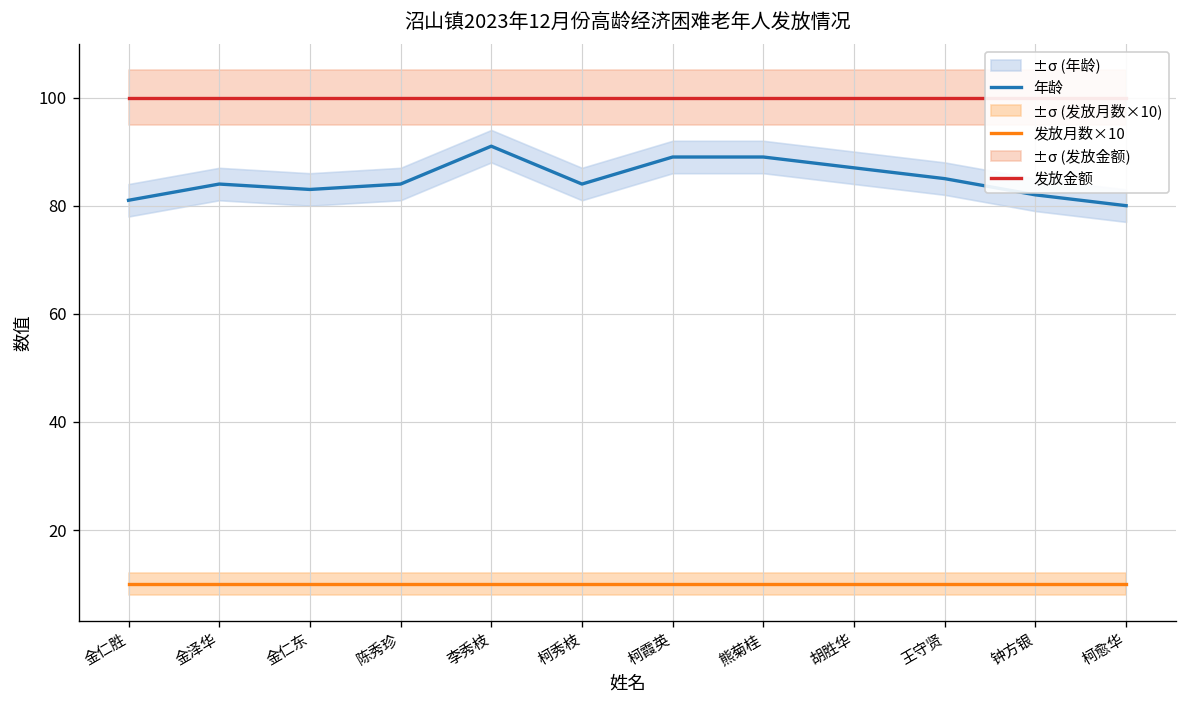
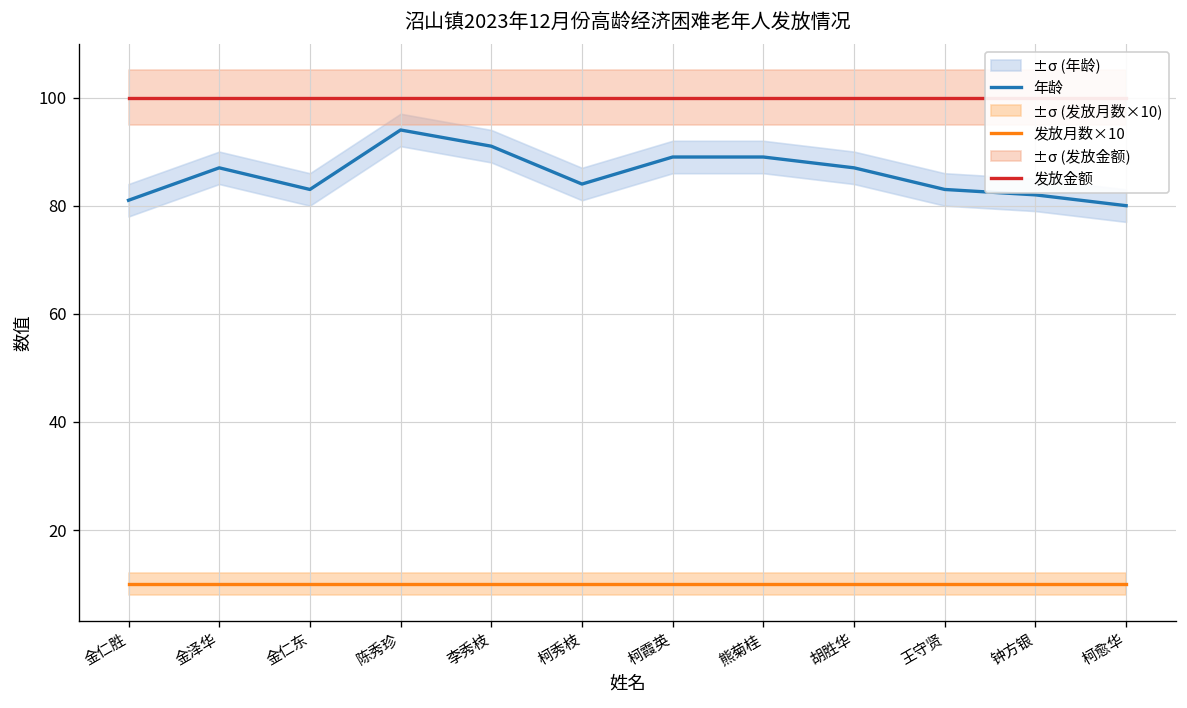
  {
    "年龄": {
      "金仁胜": 81,
-     "金泽华": 84,
+     "金泽华": 87,
      "金仁东": 83,
-     "陈秀珍": 84,
+     "陈秀珍": 94,
      "李秀枝": 91,
      "柯秀枝": 84,
      "柯霞英": 89,
      "熊菊桂": 89,
      "胡胜华": 87,
-     "王守贤": 85,
+     "王守贤": 83,
      "柯愈华": 80
    },
    "发放月数×10": {
      "金仁胜": 10,
      "金泽华": 10,
      "金仁东": 10,
      "陈秀珍": 10,
      "李秀枝": 10,
      "柯秀枝": 10,
      "柯霞英": 10,
      "熊菊桂": 10,
      "胡胜华": 10,
      "王守贤": 10,
      "钟方银": 10,
      "柯愈华": 10
    },
    "发放金额": {
      "金仁胜": 100,
      "金泽华": 100,
      "金仁东": 100,
      "陈秀珍": 100,
      "李秀枝": 100,
      "柯秀枝": 100,
      "柯霞英": 100,
      "熊菊桂": 100,
      "胡胜华": 100,
      "王守贤": 100
    }
  }
